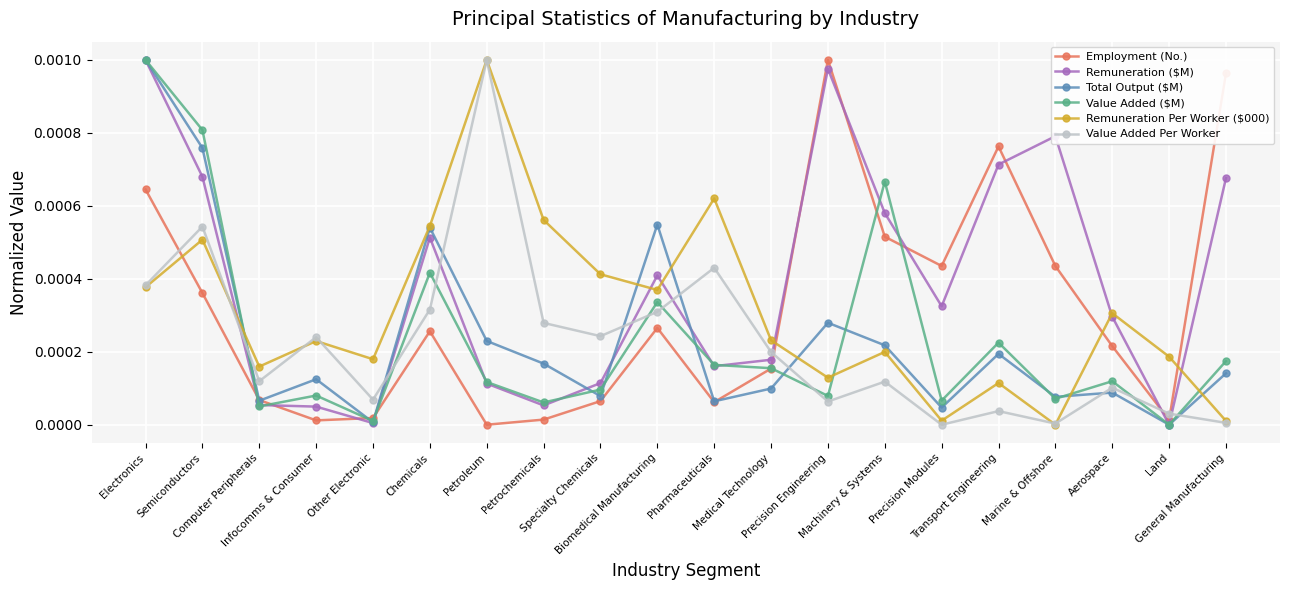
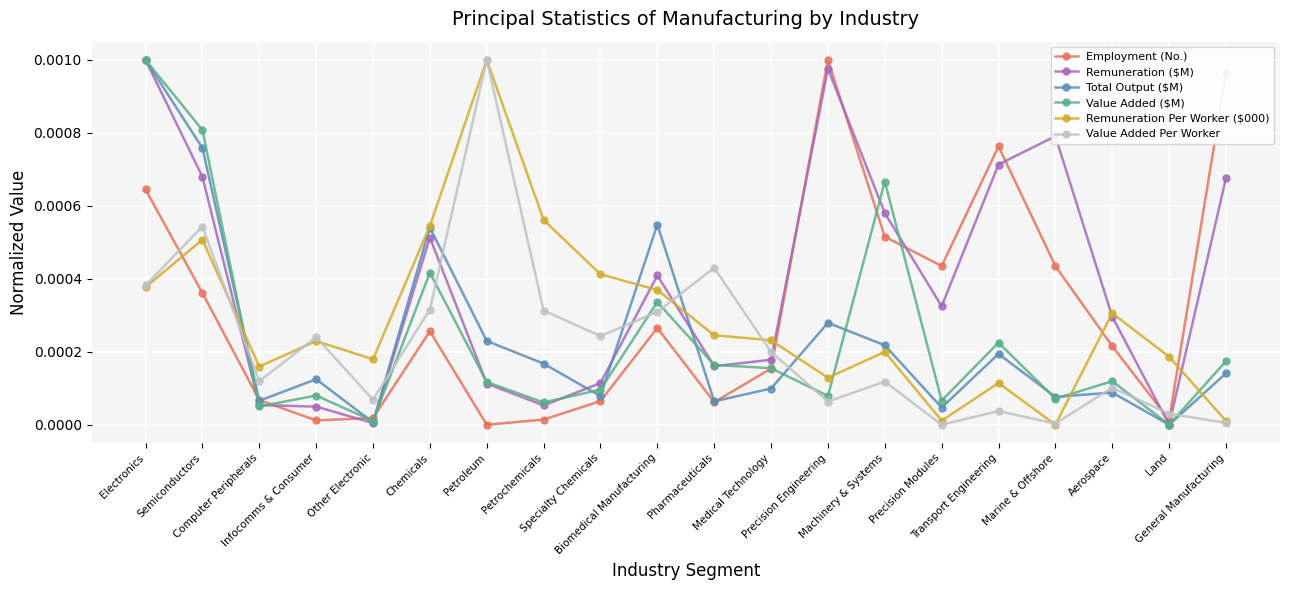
  {
    "Employment (No.)": {
      "Electronics": 0.00064,
      "Semiconductors": 0.00036,
      "Infocomms & Consumer": 0.00001,
      "Other Electronic": 0.00002,
      "Chemicals": 0.00026,
      "Petroleum": 0.00000,
      "Petrochemicals": 0.00001,
      "Specialty Chemicals": 0.00006,
      "Biomedical Manufacturing": 0.00027,
      "Precision Engineering": 0.00100,
      "Machinery & Systems": 0.00052,
      "Precision Modules": 0.00044,
      "Transport Engineering": 0.00076,
      "Marine & Offshore": 0.00044,
      "Aerospace": 0.00022,
      "Land": 0.00001
    },
    "Remuneration ($M)": {
      "Semiconductors": 0.00068,
      "Infocomms & Consumer": 0.00005,
      "Chemicals": 0.00051,
      "Petrochemicals": 0.00005,
      "Specialty Chemicals": 0.00011,
      "Biomedical Manufacturing": 0.00041,
      "Medical Technology": 0.00018,
      "Precision Engineering": 0.00098,
      "Machinery & Systems": 0.00058,
      "Precision Modules": 0.00032,
      "Transport Engineering": 0.00071,
      "Aerospace": 0.00030,
      "General Manufacturing": 0.00068
    },
    "Total Output ($M)": {
      "Semiconductors": 0.00076,
      "Infocomms & Consumer": 0.00012,
      "Petroleum": 0.00023,
      "Petrochemicals": 0.00017,
      "Specialty Chemicals": 0.00008,
      "Biomedical Manufacturing": 0.00055,
      "Medical Technology": 0.00010,
      "Precision Engineering": 0.00028,
      "Machinery & Systems": 0.00022,
      "Precision Modules": 0.00005,
      "Transport Engineering": 0.00019,
      "Aerospace": 0.00009,
      "General Manufacturing": 0.00014
    },
    "Value Added ($M)": {
      "Semiconductors": 0.00081,
      "Infocomms & Consumer": 0.00008,
      "Chemicals": 0.00042,
      "Petrochemicals": 0.00006,
      "Specialty Chemicals": 0.00010,
      "Biomedical Manufacturing": 0.00034,
      "Precision Engineering": 0.00008,
      "Machinery & Systems": 0.00067,
      "Precision Modules": 0.00007,
      "Transport Engineering": 0.00022,
      "Aerospace": 0.00012,
      "General Manufacturing": 0.00017
    },
    "Remuneration Per Worker ($000)": {
      "Semiconductors": 0.00051,
      "Computer Peripherals": 0.00016,
      "Infocomms & Consumer": 0.00023,
      "Other Electronic": 0.00018,
      "Petrochemicals": 0.00056,
      "Specialty Chemicals": 0.00041,
      "Biomedical Manufacturing": 0.00037,
-     "Pharmaceuticals": 0.00062,
+     "Pharmaceuticals": 0.00025,
      "Medical Technology": 0.00023,
      "Precision Engineering": 0.00013,
      "Machinery & Systems": 0.00020,
      "Precision Modules": 0.00001,
      "Transport Engineering": 0.00011,
      "Aerospace": 0.00031,
      "Land": 0.00019
    },
    "Value Added Per Worker": {
      "Semiconductors": 0.00054,
      "Computer Peripherals": 0.00012,
      "Infocomms & Consumer": 0.00024,
      "Other Electronic": 0.00007,
      "Chemicals": 0.00032,
-     "Petrochemicals": 0.00028,
+     "Petrochemicals": 0.00031,
      "Specialty Chemicals": 0.00024,
      "Biomedical Manufacturing": 0.00031,
      "Pharmaceuticals": 0.00043,
      "Medical Technology": 0.00020,
      "Precision Engineering": 0.00006,
      "Machinery & Systems": 0.00012,
      "Precision Modules": 0.00000,
      "Transport Engineering": 0.00004,
      "Aerospace": 0.00010,
      "Land": 0.00003
    }
  }
